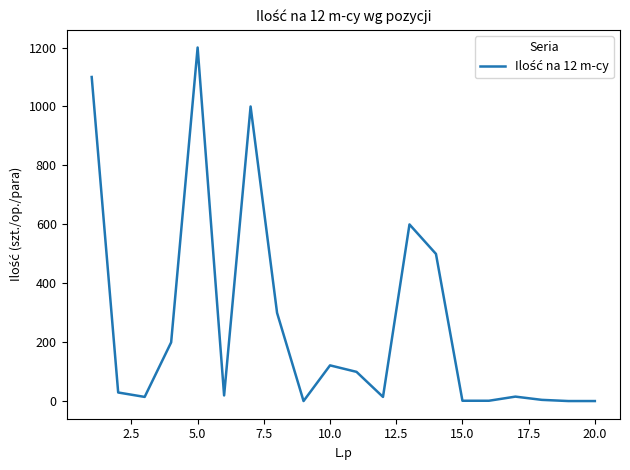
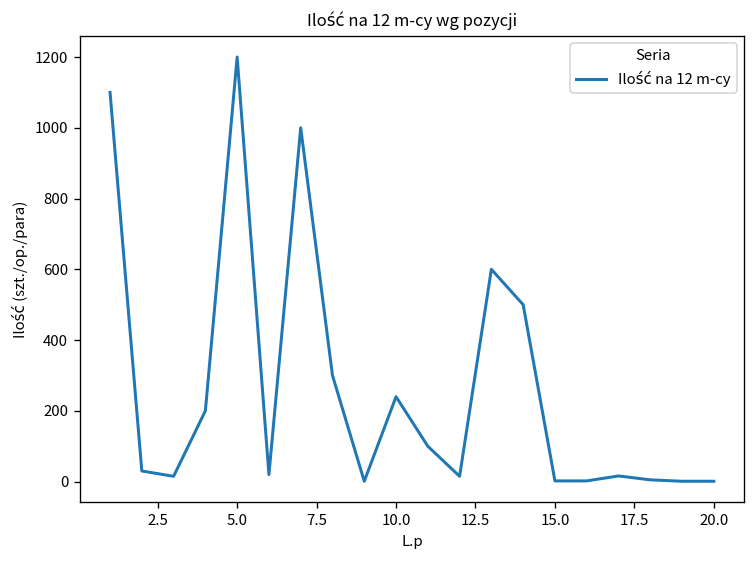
  {
    "5.0": 1200,
-   "10.0": 120,
+   "10.0": 240,
    "15.0": 0,
    "20.0": 0
  }
